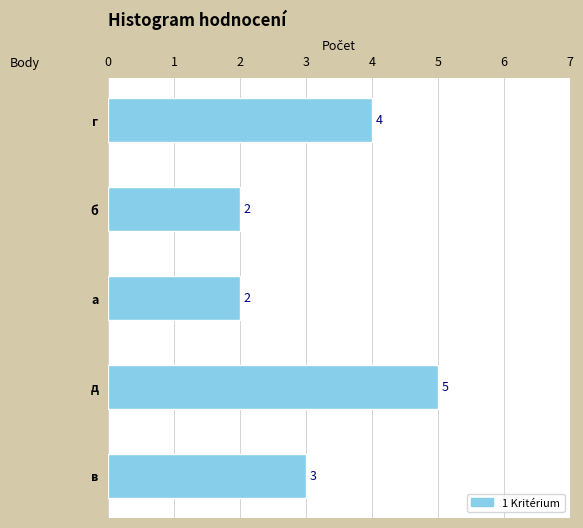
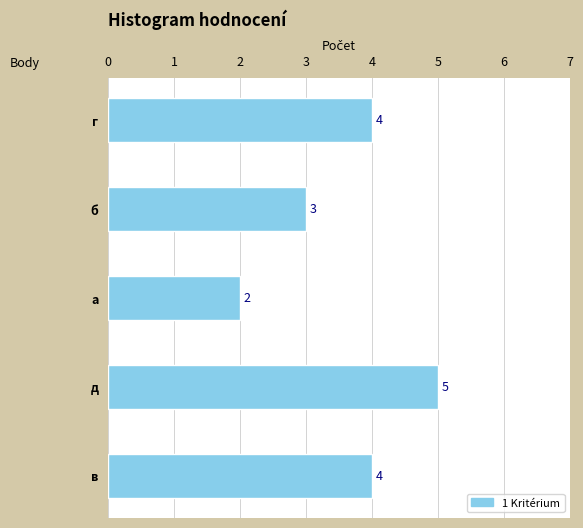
  {
    "г": 4,
-   "б": 2,
+   "б": 3,
    "а": 2,
    "д": 5,
-   "в": 3
+   "в": 4
  }
